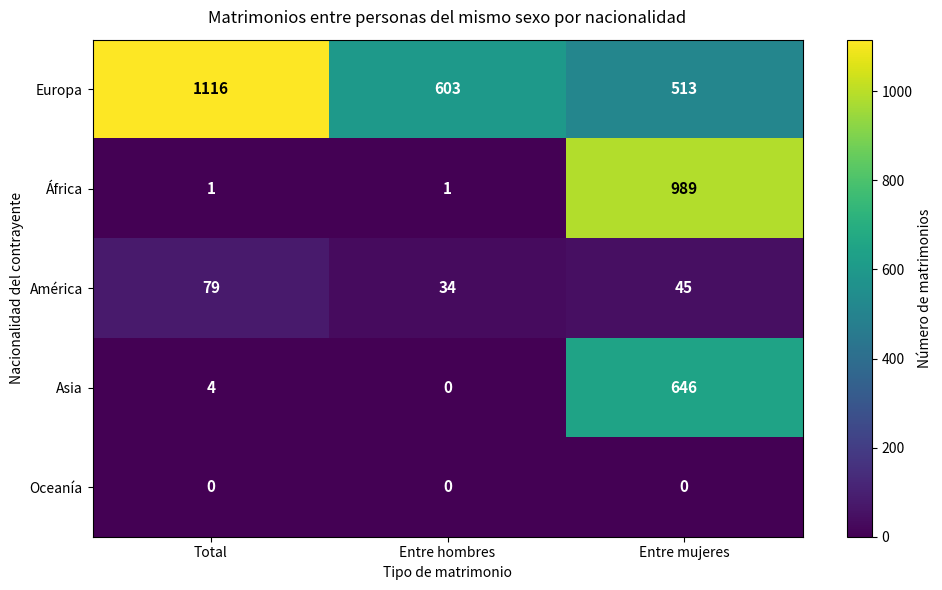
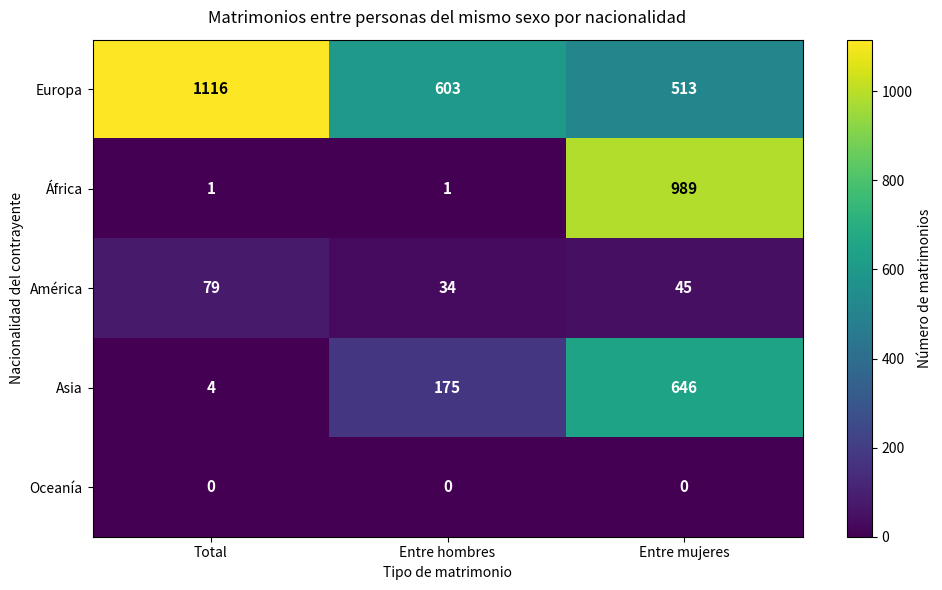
  {
    "Europa": {
      "Total": 1116,
      "Entre hombres": 603,
      "Entre mujeres": 513
    },
    "África": {
      "Total": 1,
      "Entre hombres": 1,
      "Entre mujeres": 989
    },
    "América": {
      "Total": 79,
      "Entre hombres": 34,
      "Entre mujeres": 45
    },
    "Asia": {
      "Total": 4,
-     "Entre hombres": 0,
+     "Entre hombres": 175,
      "Entre mujeres": 646
    },
    "Oceanía": {
      "Total": 0,
      "Entre hombres": 0,
      "Entre mujeres": 0
    }
  }
